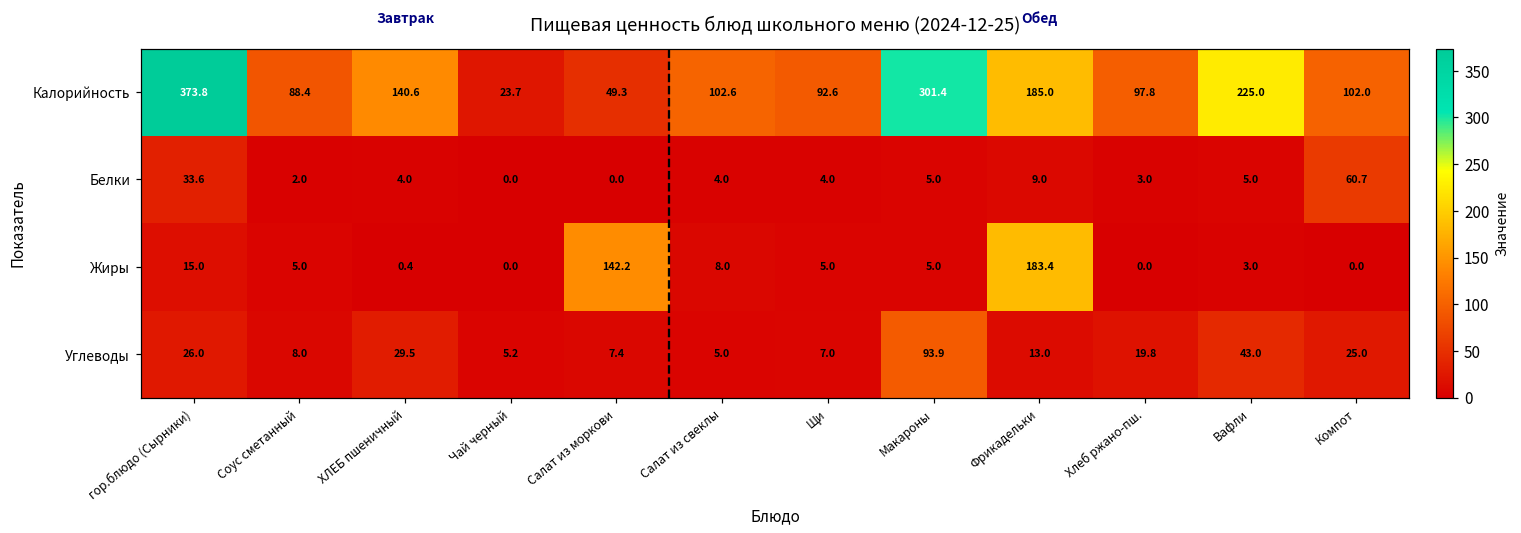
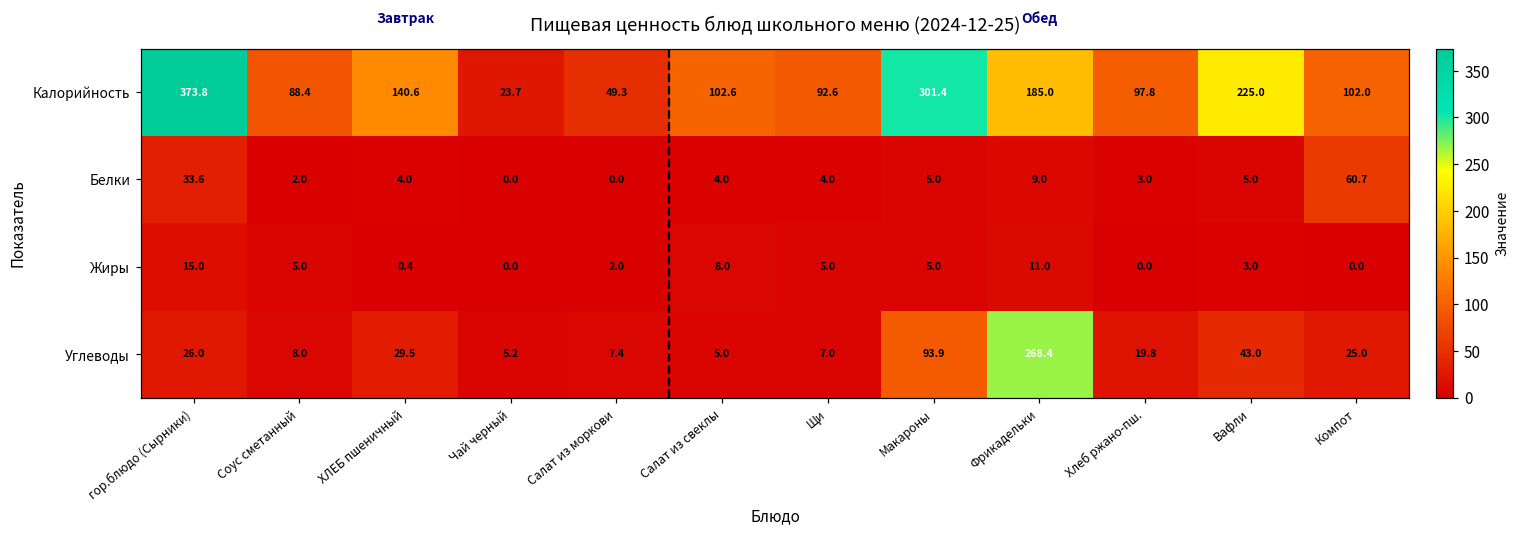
  {
    "Калорийность": {
      "гор.блюдо (Сырники)": 373.8,
      "Соус сметанный": 88.4,
      "ХЛЕБ пшеничный": 140.6,
      "Чай черный": 23.7,
      "Салат из моркови": 49.3,
      "Салат из свеклы": 102.6,
      "Щи": 92.6,
      "Макароны": 301.4,
      "Фрикадельки": 185.0,
      "Хлеб ржано-пш.": 97.8,
      "Вафли": 225.0,
      "Компот": 102.0
    },
    "Белки": {
      "гор.блюдо (Сырники)": 33.6,
      "Соус сметанный": 2.0,
      "ХЛЕБ пшеничный": 4.0,
      "Чай черный": 0.0,
      "Салат из моркови": 0.0,
      "Салат из свеклы": 4.0,
      "Щи": 4.0,
      "Макароны": 5.0,
      "Фрикадельки": 9.0,
      "Хлеб ржано-пш.": 3.0,
      "Вафли": 5.0,
      "Компот": 60.7
    },
    "Жиры": {
      "гор.блюдо (Сырники)": 15.0,
      "Соус сметанный": 5.0,
      "ХЛЕБ пшеничный": 0.4,
      "Чай черный": 0.0,
-     "Салат из моркови": 142.2,
+     "Салат из моркови": 2.0,
      "Салат из свеклы": 8.0,
      "Щи": 5.0,
      "Макароны": 5.0,
-     "Фрикадельки": 183.4,
+     "Фрикадельки": 11.0,
      "Хлеб ржано-пш.": 0.0,
      "Вафли": 3.0,
      "Компот": 0.0
    },
    "Углеводы": {
      "гор.блюдо (Сырники)": 26.0,
      "Соус сметанный": 8.0,
      "ХЛЕБ пшеничный": 29.5,
      "Чай черный": 5.2,
      "Салат из моркови": 7.4,
      "Салат из свеклы": 5.0,
      "Щи": 7.0,
      "Макароны": 93.9,
-     "Фрикадельки": 13.0,
+     "Фрикадельки": 268.4,
      "Хлеб ржано-пш.": 19.8,
      "Вафли": 43.0,
      "Компот": 25.0
    }
  }
